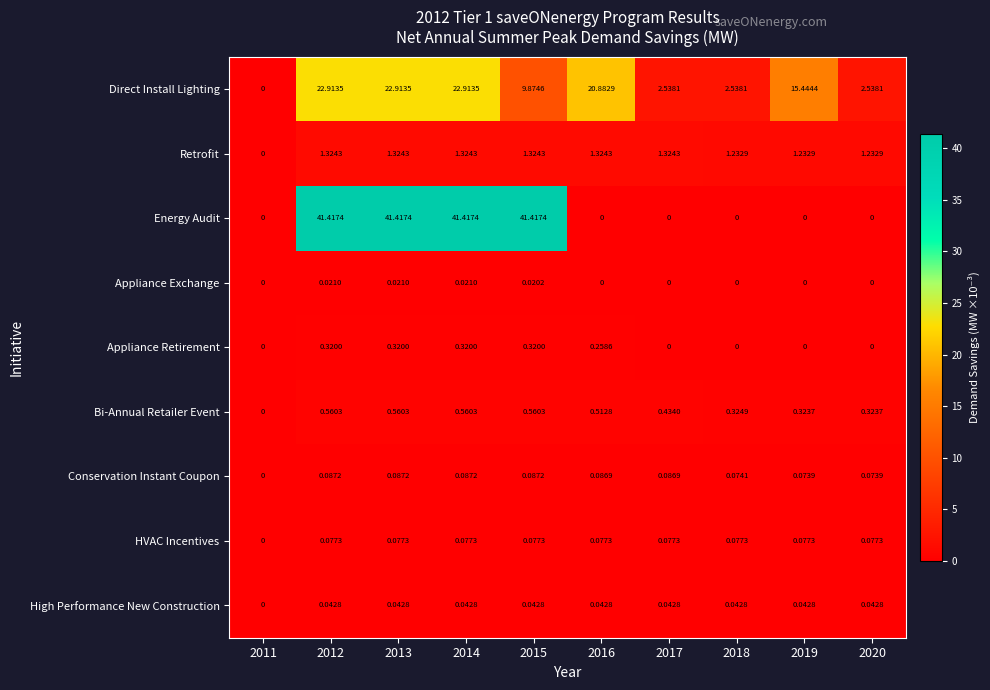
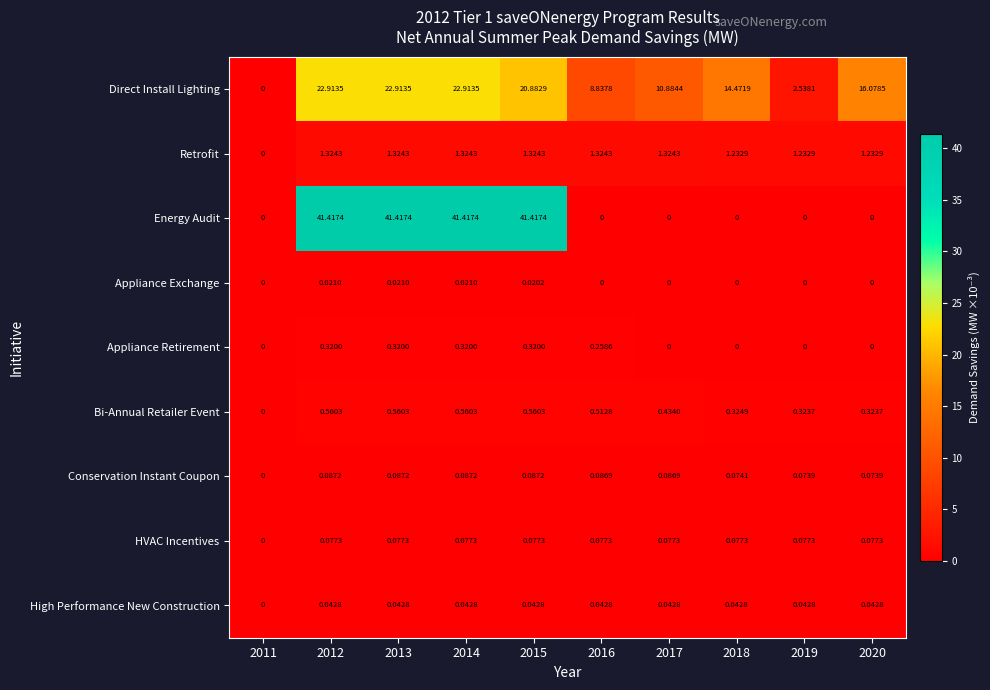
  {
    "Direct Install Lighting": {
      "2011": 0,
      "2012": 22.9135,
      "2013": 22.9135,
      "2014": 22.9135,
-     "2015": 9.8746,
-     "2016": 20.8829,
-     "2017": 2.5381,
-     "2018": 2.5381,
-     "2019": 15.4444,
-     "2020": 2.5381
+     "2015": 20.8829,
+     "2016": 8.8378,
+     "2017": 10.8844,
+     "2018": 14.4719,
+     "2019": 2.5381,
+     "2020": 16.0785
    },
    "Retrofit": {
      "2011": 0,
      "2012": 1.3243,
      "2013": 1.3243,
      "2014": 1.3243,
      "2015": 1.3243,
      "2016": 1.3243,
      "2017": 1.3243,
      "2018": 1.2329,
      "2019": 1.2329,
      "2020": 1.2329
    },
    "Energy Audit": {
      "2011": 0,
      "2012": 41.4174,
      "2013": 41.4174,
      "2014": 41.4174,
      "2015": 41.4174,
      "2016": 0,
      "2017": 0,
      "2018": 0,
      "2019": 0,
      "2020": 0
    },
    "Appliance Exchange": {
      "2011": 0,
      "2012": 0.0210,
      "2013": 0.0210,
      "2014": 0.0210,
      "2015": 0.0202,
      "2016": 0,
      "2017": 0,
      "2018": 0,
      "2019": 0,
      "2020": 0
    },
    "Appliance Retirement": {
      "2011": 0,
      "2012": 0.3200,
      "2013": 0.3200,
      "2014": 0.3200,
      "2015": 0.3200,
      "2016": 0.2586,
      "2017": 0,
      "2018": 0,
      "2019": 0,
      "2020": 0
    },
    "Bi-Annual Retailer Event": {
      "2011": 0,
      "2012": 0.5603,
      "2013": 0.5603,
      "2014": 0.5603,
      "2015": 0.5603,
      "2016": 0.5128,
      "2017": 0.4340,
      "2018": 0.3249,
      "2019": 0.3237,
      "2020": 0.3237
    },
    "Conservation Instant Coupon": {
      "2011": 0,
      "2012": 0.0872,
      "2013": 0.0872,
      "2014": 0.0872,
      "2015": 0.0872,
      "2016": 0.0869,
      "2017": 0.0869,
      "2018": 0.0741,
      "2019": 0.0739,
      "2020": 0.0739
    },
    "HVAC Incentives": {
      "2011": 0,
      "2012": 0.0773,
      "2013": 0.0773,
      "2014": 0.0773,
      "2015": 0.0773,
      "2016": 0.0773,
      "2017": 0.0773,
      "2018": 0.0773,
      "2019": 0.0773,
      "2020": 0.0773
    },
    "High Performance New Construction": {
      "2011": 0,
      "2012": 0.0428,
      "2013": 0.0428,
      "2014": 0.0428,
      "2015": 0.0428,
      "2016": 0.0428,
      "2017": 0.0428,
      "2018": 0.0428,
      "2019": 0.0428,
      "2020": 0.0428
    }
  }
